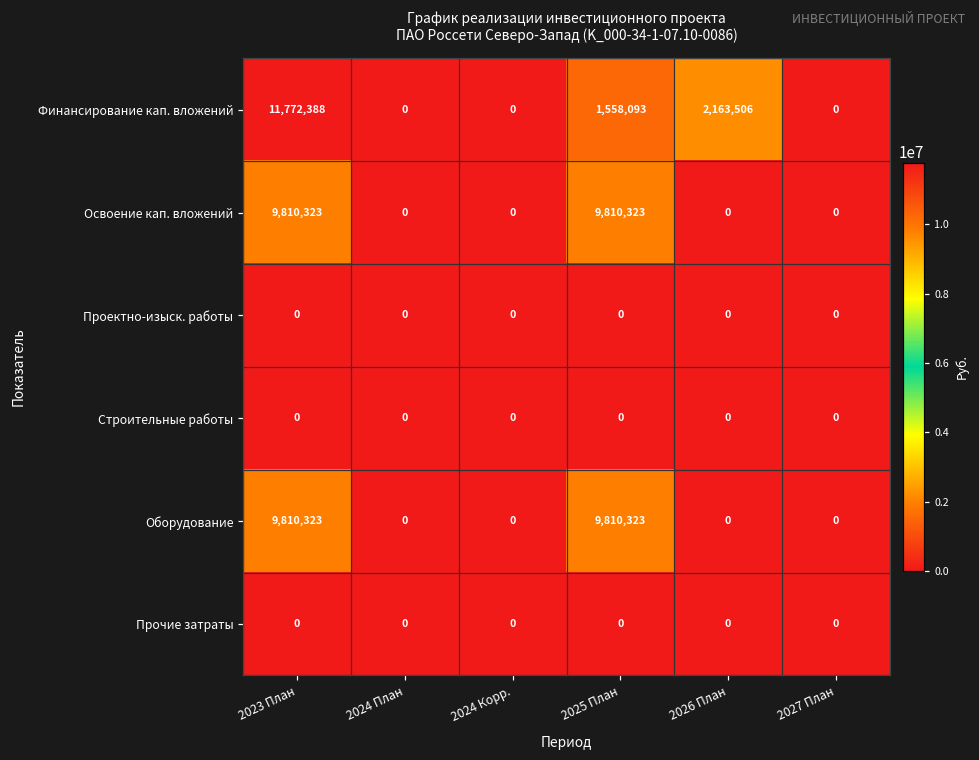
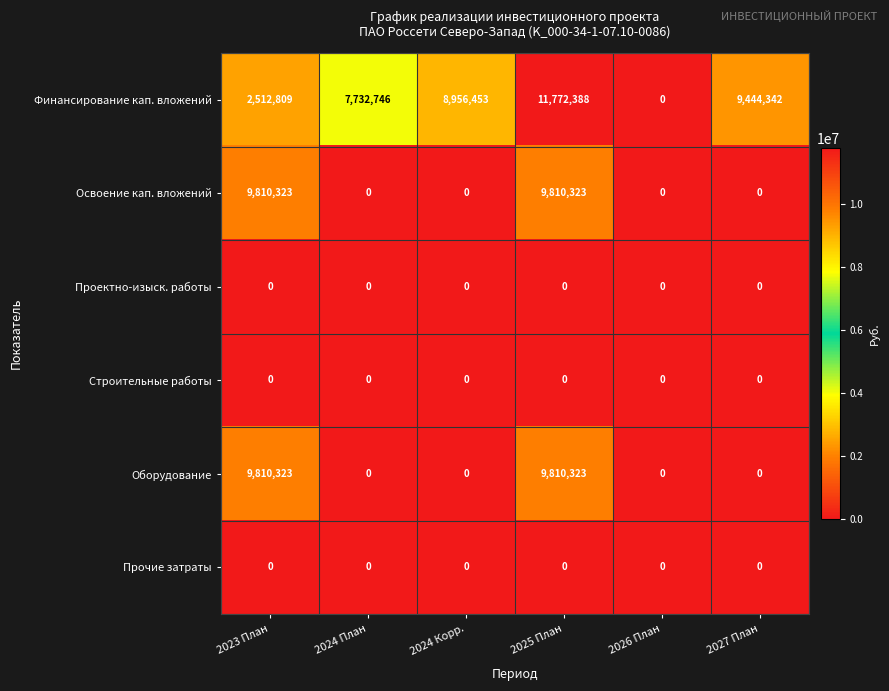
  {
    "Финансирование кап. вложений": {
-     "2023 План": "11,772,388",
-     "2024 План": "0",
-     "2024 Корр.": "0",
-     "2025 План": "1,558,093",
-     "2026 План": "2,163,506",
-     "2027 План": "0"
+     "2023 План": "2,512,809",
+     "2024 План": "7,732,746",
+     "2024 Корр.": "8,956,453",
+     "2025 План": "11,772,388",
+     "2026 План": "0",
+     "2027 План": "9,444,342"
    },
    "Освоение кап. вложений": {
      "2023 План": "9,810,323",
      "2024 План": "0",
      "2024 Корр.": "0",
      "2025 План": "9,810,323",
      "2026 План": "0",
      "2027 План": "0"
    },
    "Проектно-изыск. работы": {
      "2023 План": "0",
      "2024 План": "0",
      "2024 Корр.": "0",
      "2025 План": "0",
      "2026 План": "0",
      "2027 План": "0"
    },
    "Строительные работы": {
      "2023 План": "0",
      "2024 План": "0",
      "2024 Корр.": "0",
      "2025 План": "0",
      "2026 План": "0",
      "2027 План": "0"
    },
    "Оборудование": {
      "2023 План": "9,810,323",
      "2024 План": "0",
      "2024 Корр.": "0",
      "2025 План": "9,810,323",
      "2026 План": "0",
      "2027 План": "0"
    },
    "Прочие затраты": {
      "2023 План": "0",
      "2024 План": "0",
      "2024 Корр.": "0",
      "2025 План": "0",
      "2026 План": "0",
      "2027 План": "0"
    }
  }
